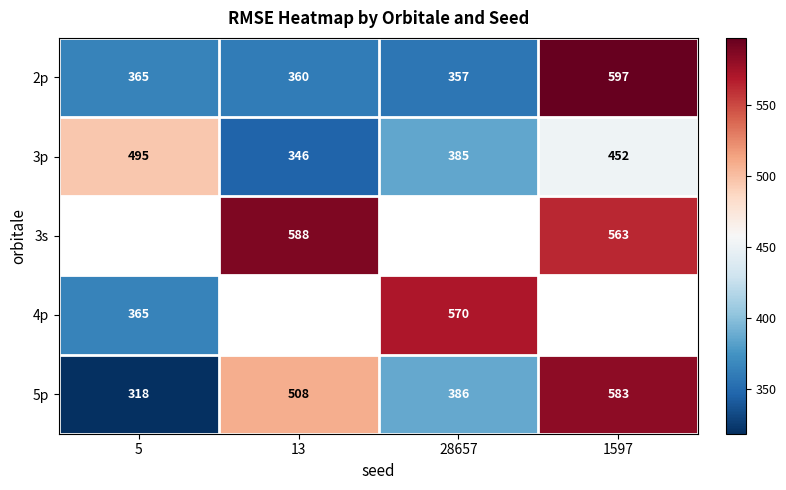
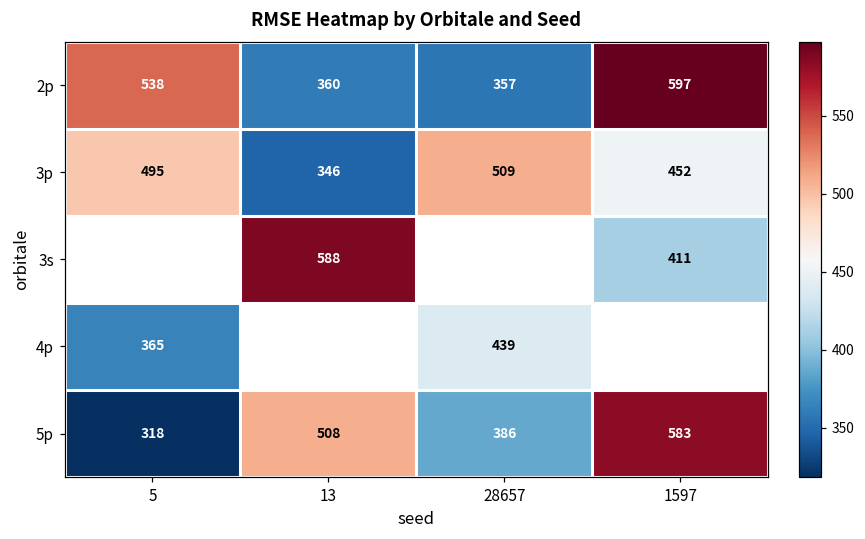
  {
    "2p": {
-     "5": 365,
+     "5": 538,
      "13": 360,
      "28657": 357,
      "1597": 597
    },
    "3p": {
      "5": 495,
      "13": 346,
-     "28657": 385,
+     "28657": 509,
      "1597": 452
    },
    "3s": {
      "13": 588,
-     "1597": 563
+     "1597": 411
    },
    "4p": {
      "5": 365,
-     "28657": 570
+     "28657": 439
    },
    "5p": {
      "5": 318,
      "13": 508,
      "28657": 386,
      "1597": 583
    }
  }
